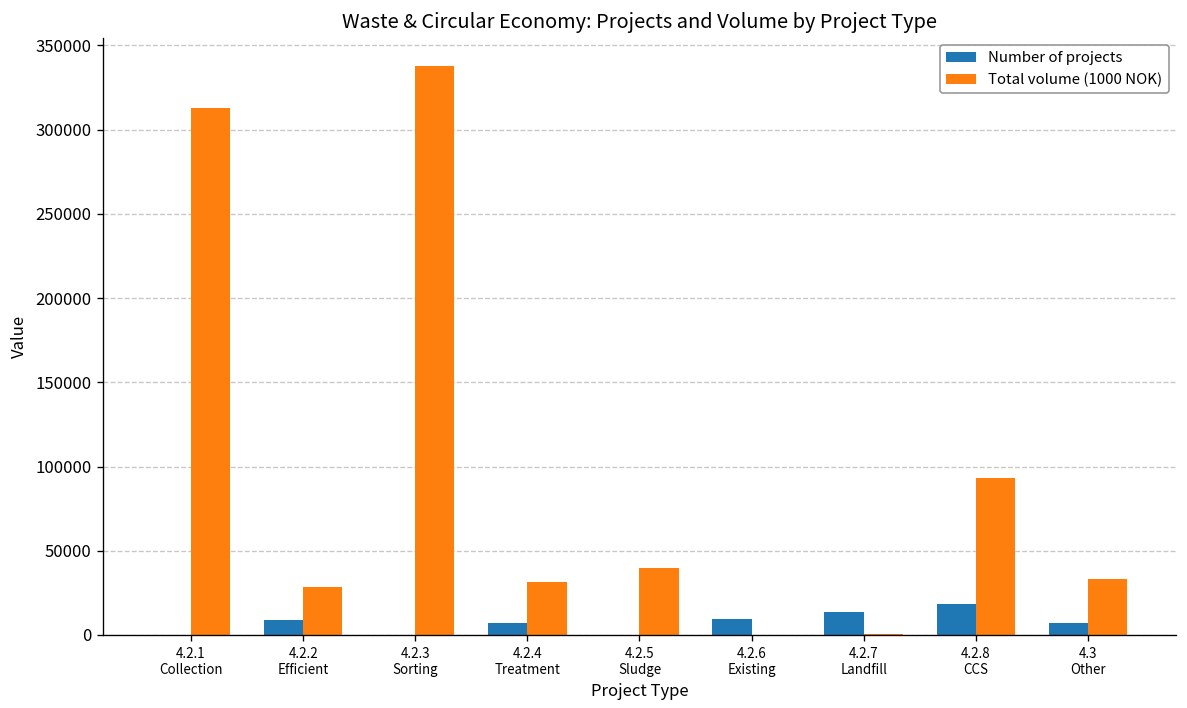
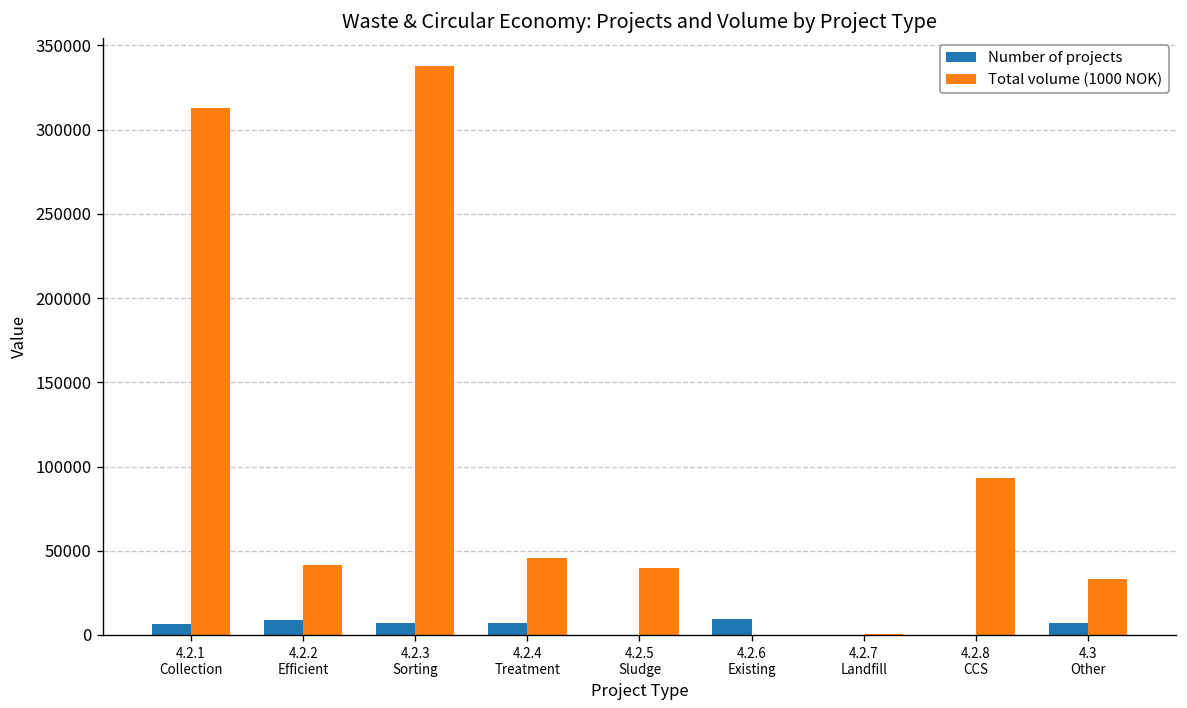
  {
    "Number of projects": {
-     "4.2.1 Collection": 0,
+     "4.2.1 Collection": 7000,
      "4.2.2 Efficient": 9000,
-     "4.2.3 Sorting": 0,
+     "4.2.3 Sorting": 7000,
      "4.2.4 Treatment": 7000,
      "4.2.6 Existing": 9000,
-     "4.2.7 Landfill": 14000,
-     "4.2.8 CCS": 19000,
+     "4.2.7 Landfill": 0,
+     "4.2.8 CCS": 0,
      "4.3 Other": 7000
    },
    "Total volume (1000 NOK)": {
      "4.2.1 Collection": 313000,
-     "4.2.2 Efficient": 28000,
+     "4.2.2 Efficient": 42000,
      "4.2.3 Sorting": 338000,
-     "4.2.4 Treatment": 32000,
+     "4.2.4 Treatment": 46000,
      "4.2.5 Sludge": 40000,
      "4.2.6 Existing": 0,
      "4.2.8 CCS": 93000,
      "4.3 Other": 33000
    }
  }
